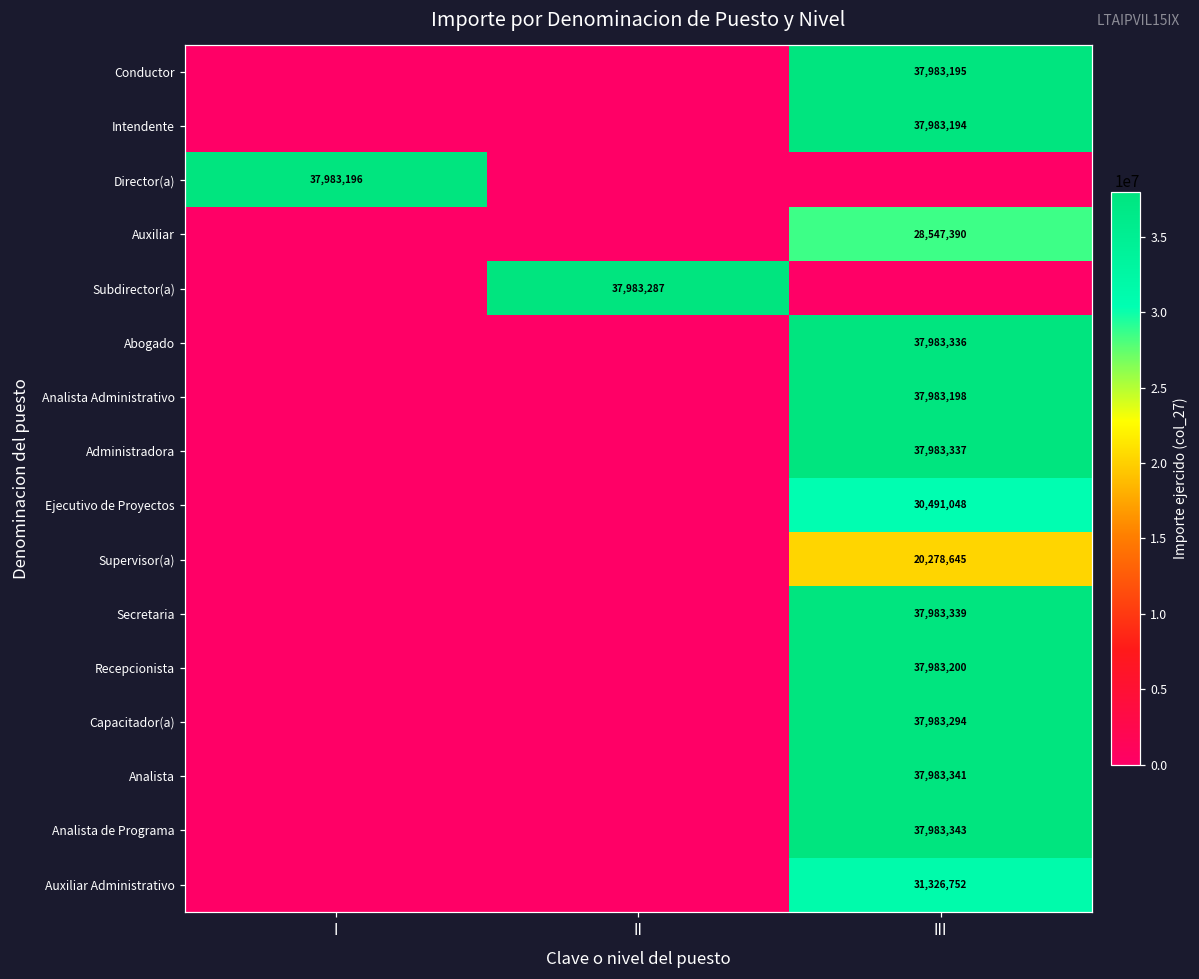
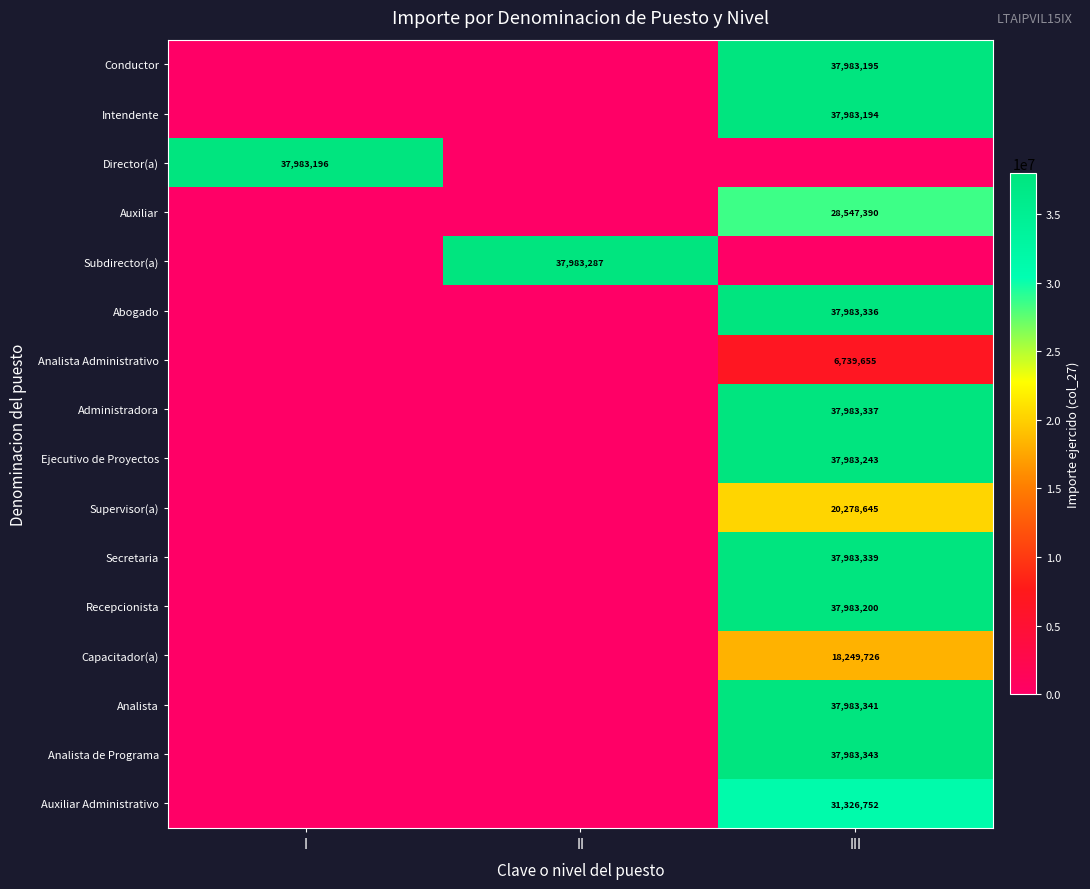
  {
    "Conductor": {
      "III": "37,983,195"
    },
    "Intendente": {
      "III": "37,983,194"
    },
    "Director(a)": {
      "I": "37,983,196"
    },
    "Auxiliar": {
      "III": "28,547,390"
    },
    "Subdirector(a)": {
      "II": "37,983,287"
    },
    "Abogado": {
      "III": "37,983,336"
    },
    "Analista Administrativo": {
-     "III": "37,983,198"
+     "III": "6,739,655"
    },
    "Administradora": {
      "III": "37,983,337"
    },
    "Ejecutivo de Proyectos": {
-     "III": "30,491,048"
+     "III": "37,983,243"
    },
    "Supervisor(a)": {
      "III": "20,278,645"
    },
    "Secretaria": {
      "III": "37,983,339"
    },
    "Recepcionista": {
      "III": "37,983,200"
    },
    "Capacitador(a)": {
-     "III": "37,983,294"
+     "III": "18,249,726"
    },
    "Analista": {
      "III": "37,983,341"
    },
    "Analista de Programa": {
      "III": "37,983,343"
    },
    "Auxiliar Administrativo": {
      "III": "31,326,752"
    }
  }
